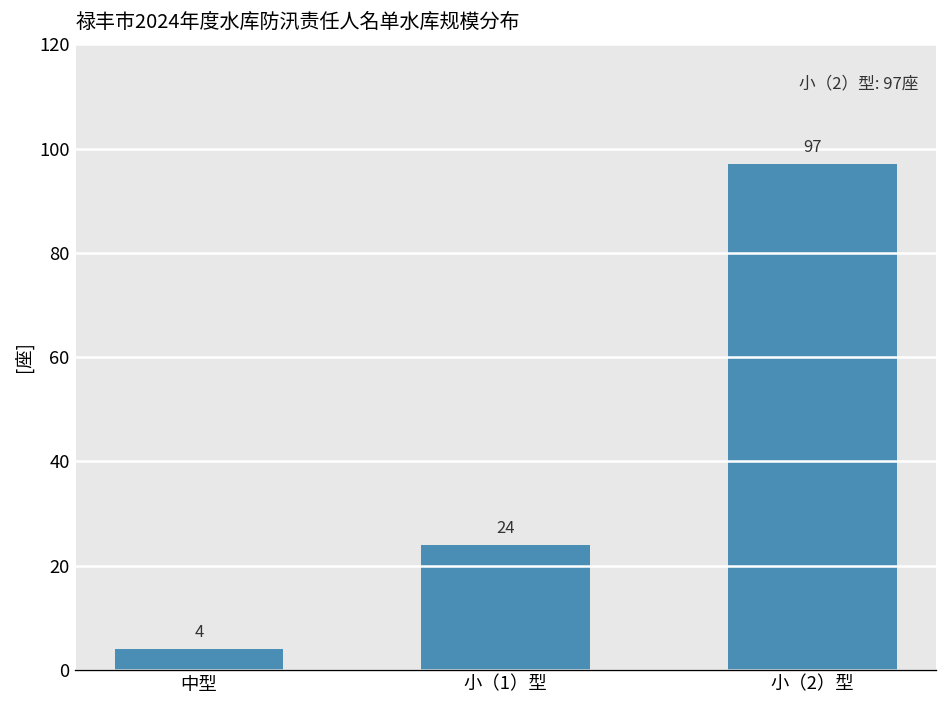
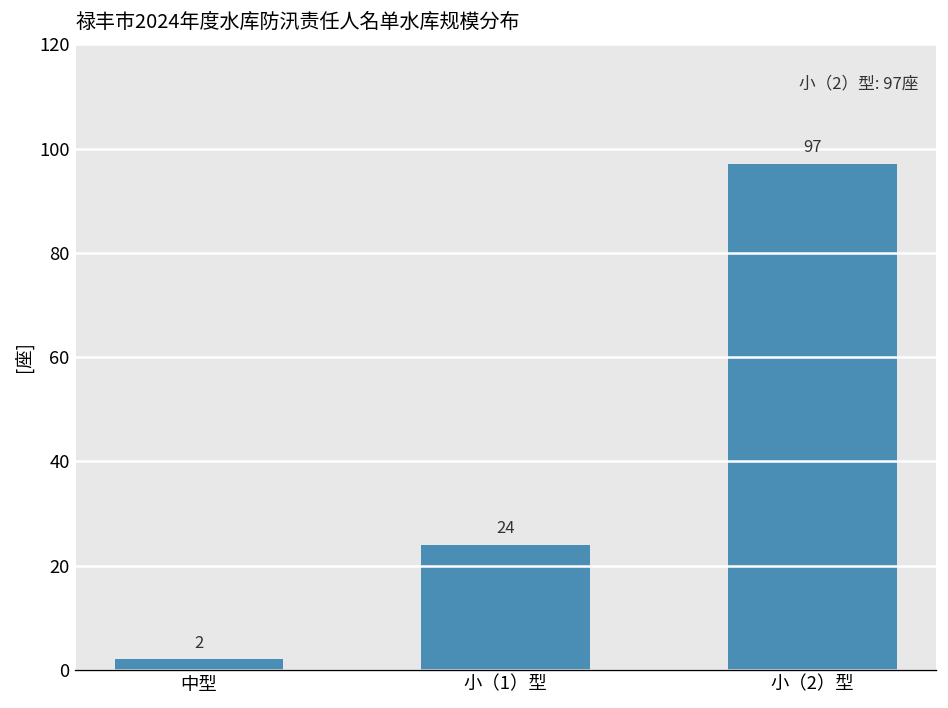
  {
-   "中型": 4,
+   "中型": 2,
    "小（1）型": 24,
    "小（2）型": 97
  }
